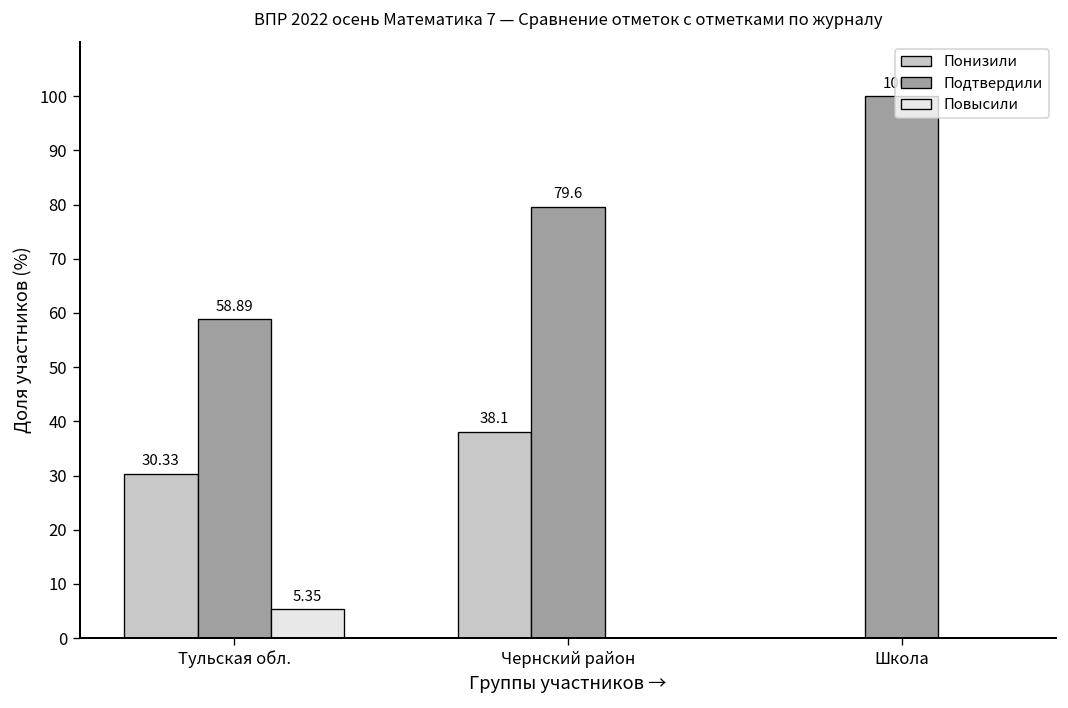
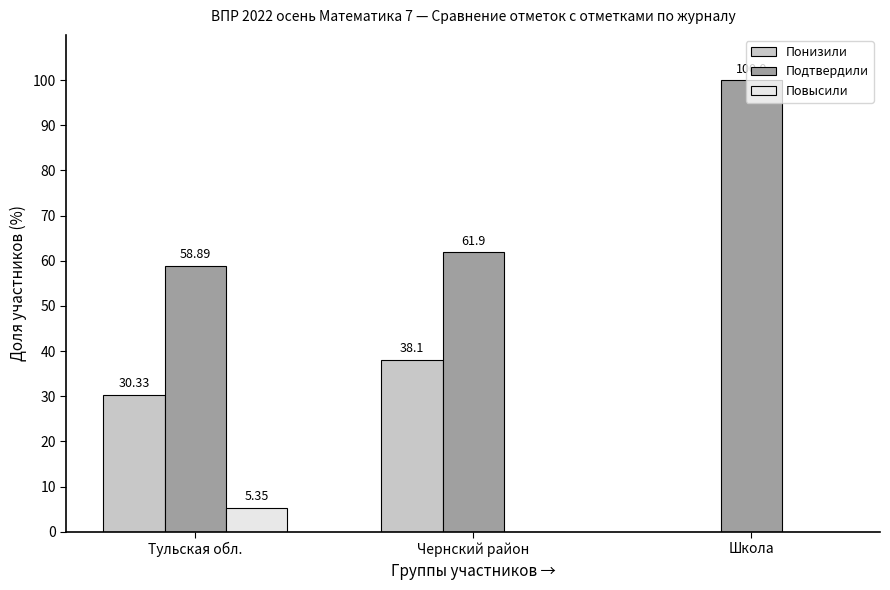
  {
    "Подтвердили": {
      "Тульская обл.": 58.89,
-     "Чернский район": 79.6
+     "Чернский район": 61.9
    }
  }
